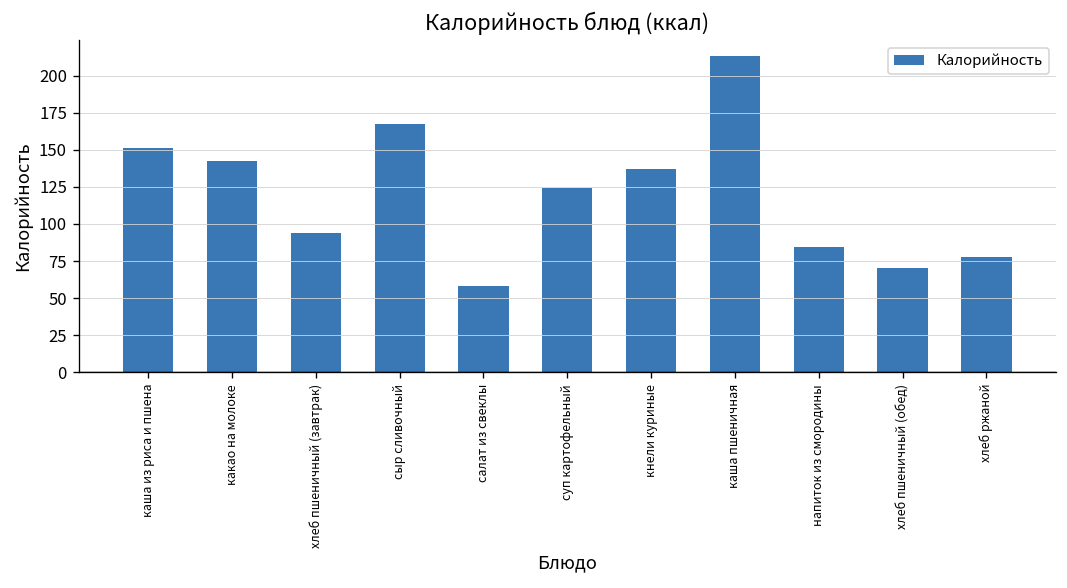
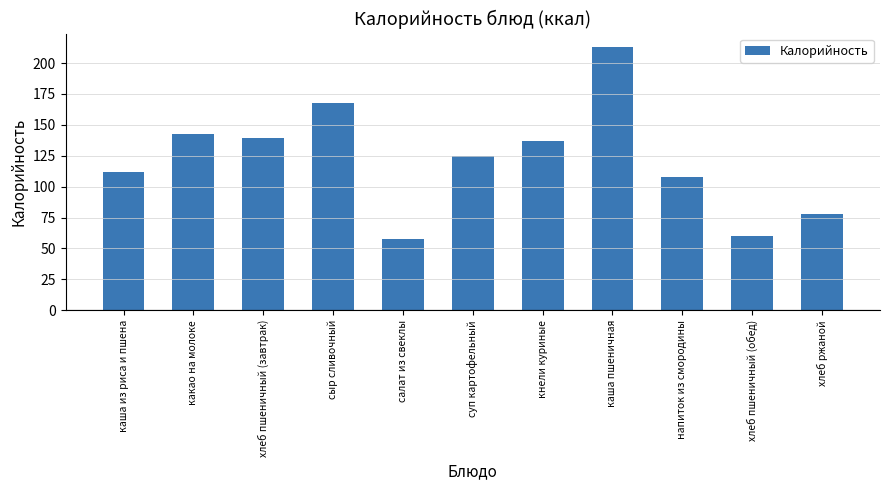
  {
-   "каша из риса и пшена": 151,
+   "каша из риса и пшена": 112,
    "какао на молоке": 143,
-   "хлеб пшеничный (завтрак)": 94,
+   "хлеб пшеничный (завтрак)": 140,
    "сыр сливочный": 168,
    "салат из свеклы": 58,
    "суп картофельный": 124,
    "кнели куриные": 137,
    "каша пшеничная": 213,
-   "напиток из смородины": 85,
-   "хлеб пшеничный (обед)": 70,
+   "напиток из смородины": 108,
+   "хлеб пшеничный (обед)": 60,
    "хлеб ржаной": 78
  }
